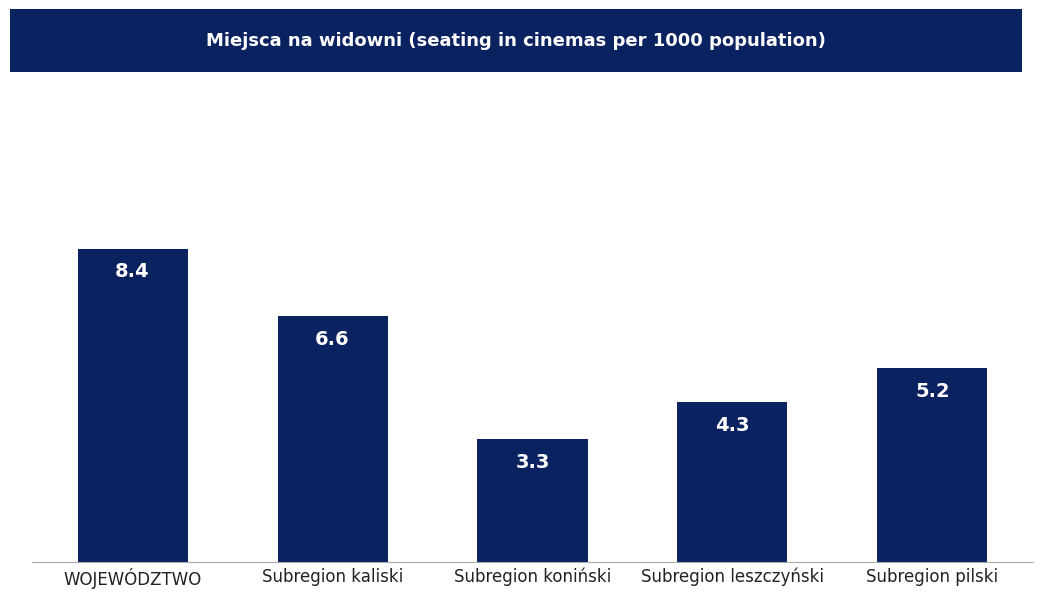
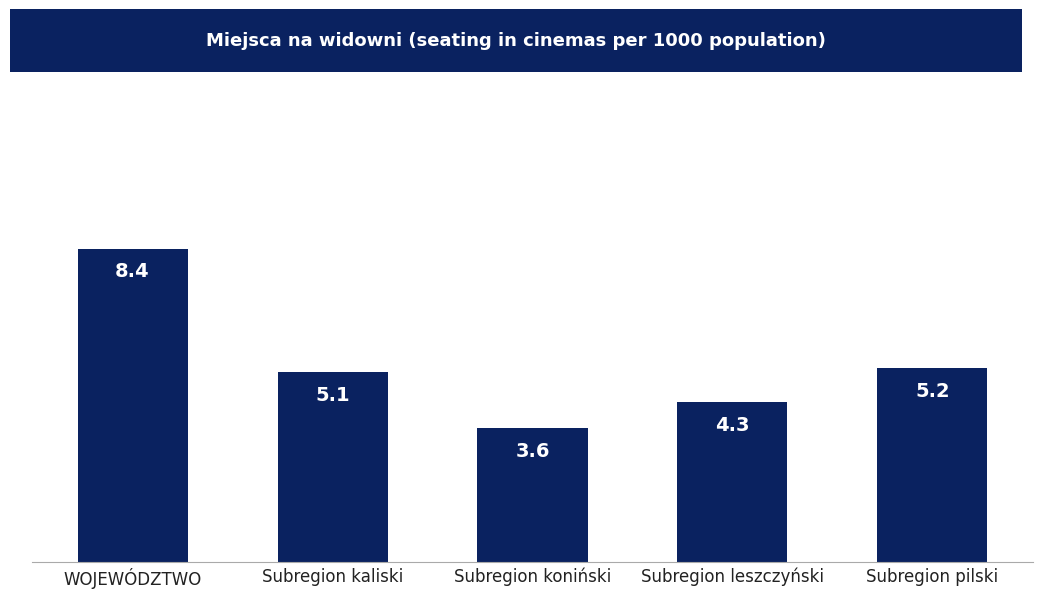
  {
    "WOJEWÓDZTWO": 8.4,
-   "Subregion kaliski": 6.6,
-   "Subregion koniński": 3.3,
+   "Subregion kaliski": 5.1,
+   "Subregion koniński": 3.6,
    "Subregion leszczyński": 4.3,
    "Subregion pilski": 5.2
  }
